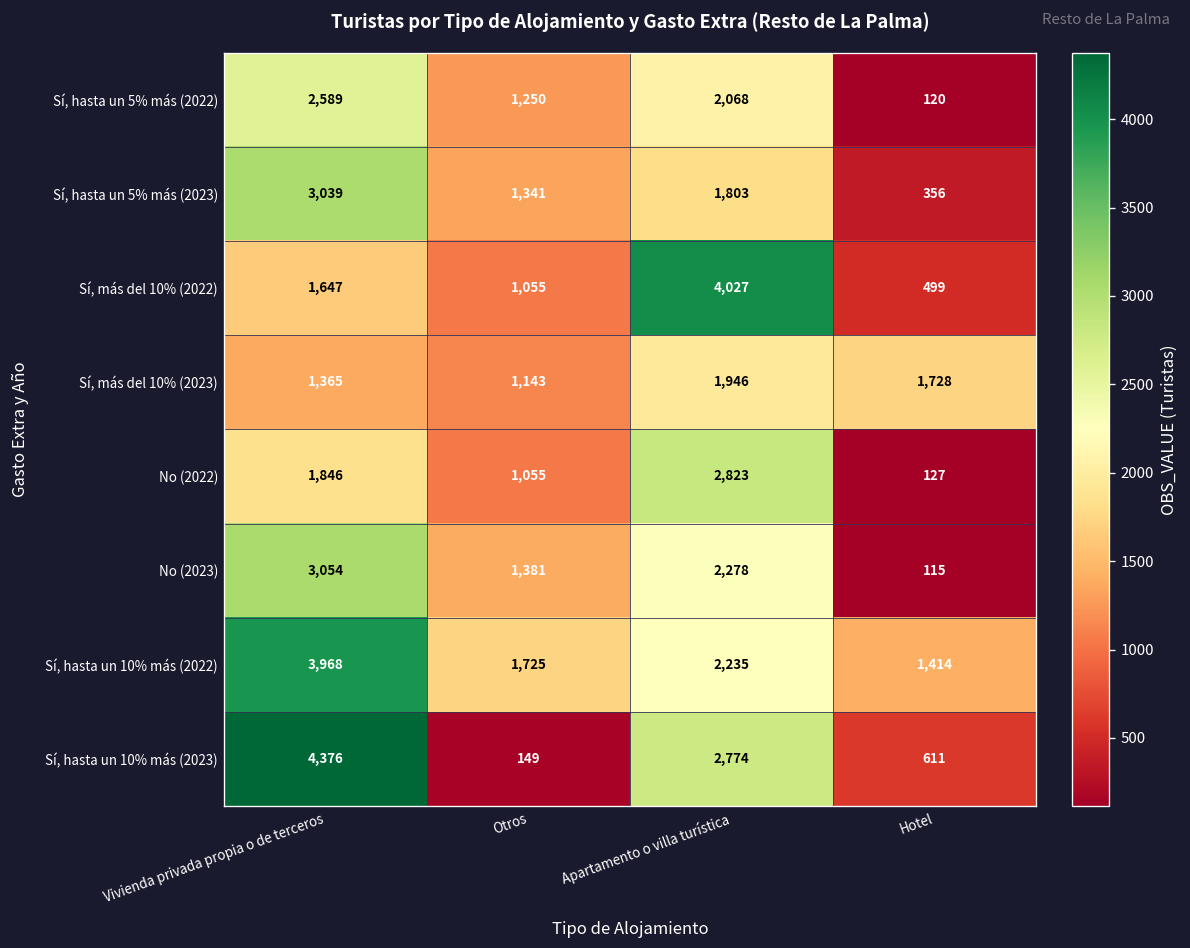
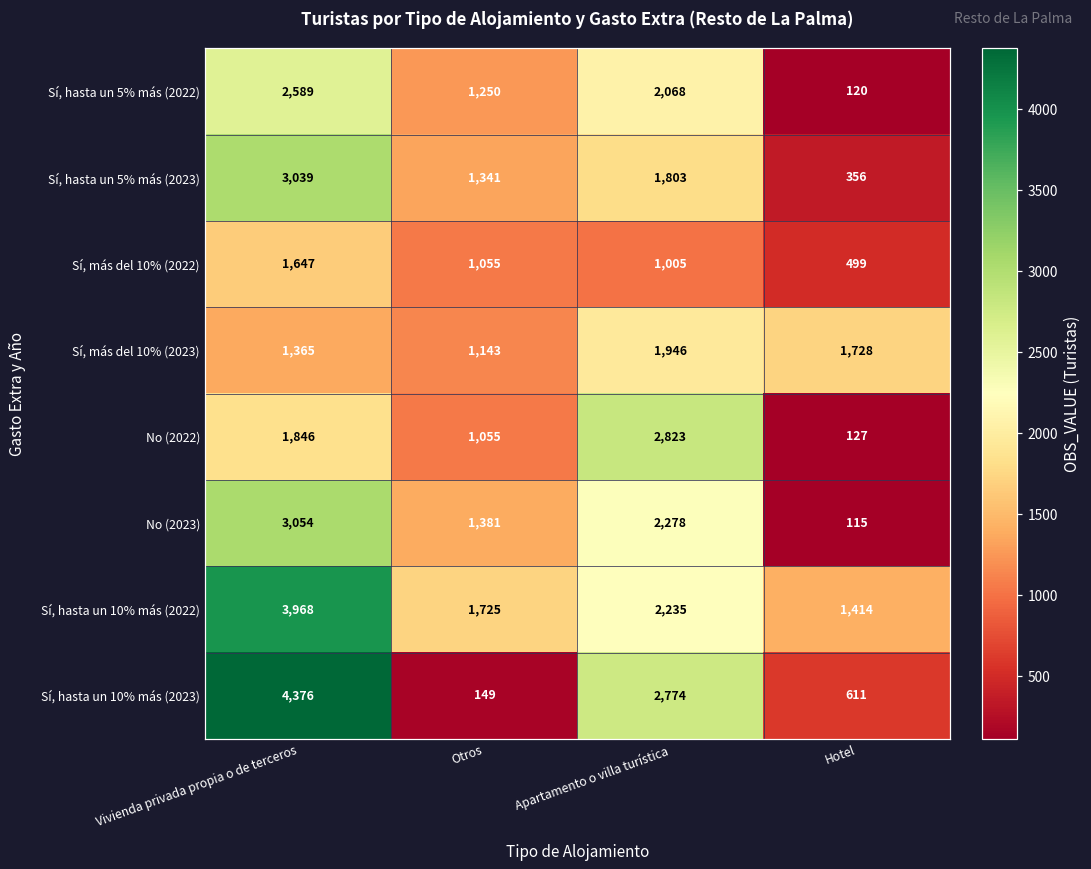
  {
    "Sí, hasta un 5% más (2022)": {
      "Vivienda privada propia o de terceros": "2,589",
      "Otros": "1,250",
      "Apartamento o villa turística": "2,068",
      "Hotel": "120"
    },
    "Sí, hasta un 5% más (2023)": {
      "Vivienda privada propia o de terceros": "3,039",
      "Otros": "1,341",
      "Apartamento o villa turística": "1,803",
      "Hotel": "356"
    },
    "Sí, más del 10% (2022)": {
      "Vivienda privada propia o de terceros": "1,647",
      "Otros": "1,055",
-     "Apartamento o villa turística": "4,027",
+     "Apartamento o villa turística": "1,005",
      "Hotel": "499"
    },
    "Sí, más del 10% (2023)": {
      "Vivienda privada propia o de terceros": "1,365",
      "Otros": "1,143",
      "Apartamento o villa turística": "1,946",
      "Hotel": "1,728"
    },
    "No (2022)": {
      "Vivienda privada propia o de terceros": "1,846",
      "Otros": "1,055",
      "Apartamento o villa turística": "2,823",
      "Hotel": "127"
    },
    "No (2023)": {
      "Vivienda privada propia o de terceros": "3,054",
      "Otros": "1,381",
      "Apartamento o villa turística": "2,278",
      "Hotel": "115"
    },
    "Sí, hasta un 10% más (2022)": {
      "Vivienda privada propia o de terceros": "3,968",
      "Otros": "1,725",
      "Apartamento o villa turística": "2,235",
      "Hotel": "1,414"
    },
    "Sí, hasta un 10% más (2023)": {
      "Vivienda privada propia o de terceros": "4,376",
      "Otros": "149",
      "Apartamento o villa turística": "2,774",
      "Hotel": "611"
    }
  }
